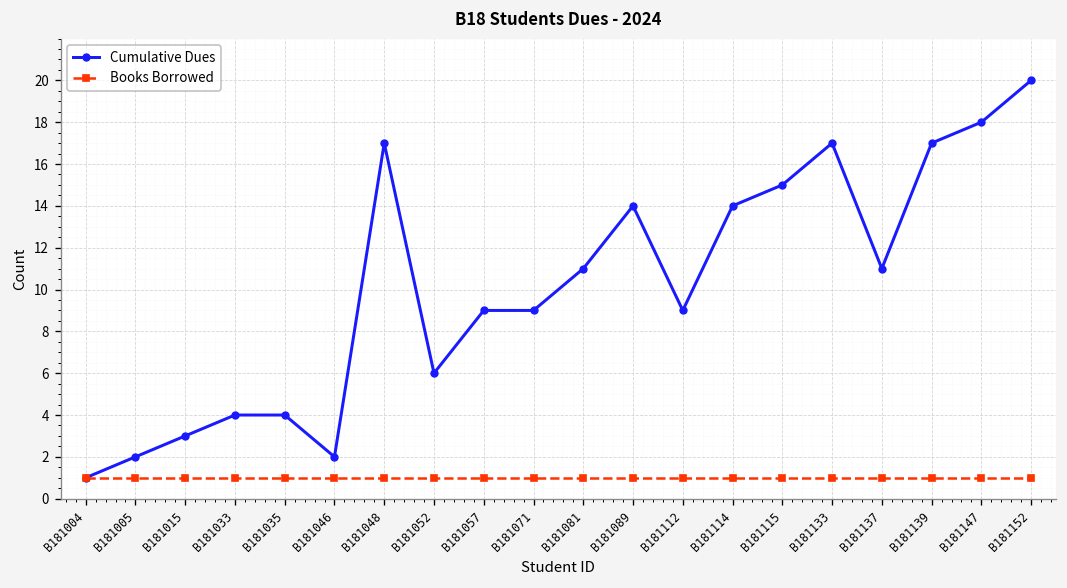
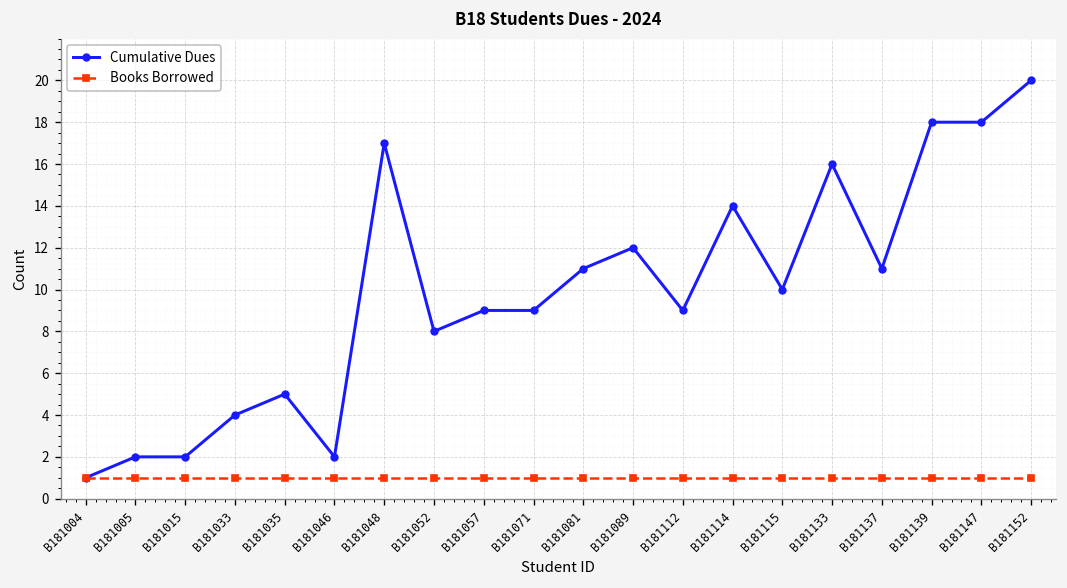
  {
    "Cumulative Dues": {
      "B181005": 2,
-     "B181015": 3,
+     "B181015": 2,
      "B181033": 4,
-     "B181035": 4,
+     "B181035": 5,
      "B181046": 2,
      "B181048": 17,
-     "B181052": 6,
+     "B181052": 8,
      "B181057": 9,
      "B181071": 9,
      "B181081": 11,
-     "B181089": 14,
+     "B181089": 12,
      "B181112": 9,
      "B181114": 14,
-     "B181115": 15,
-     "B181133": 17,
+     "B181115": 10,
+     "B181133": 16,
      "B181137": 11,
-     "B181139": 17,
+     "B181139": 18,
      "B181147": 18,
      "B181152": 20
    },
    "Books Borrowed": {
      "B181005": 1,
      "B181015": 1,
      "B181033": 1,
      "B181035": 1,
      "B181046": 1,
      "B181048": 1,
      "B181052": 1,
      "B181057": 1,
      "B181071": 1,
      "B181081": 1,
      "B181089": 1,
      "B181112": 1,
      "B181114": 1,
      "B181115": 1,
      "B181133": 1,
      "B181137": 1,
      "B181139": 1,
      "B181147": 1,
      "B181152": 1
    }
  }
